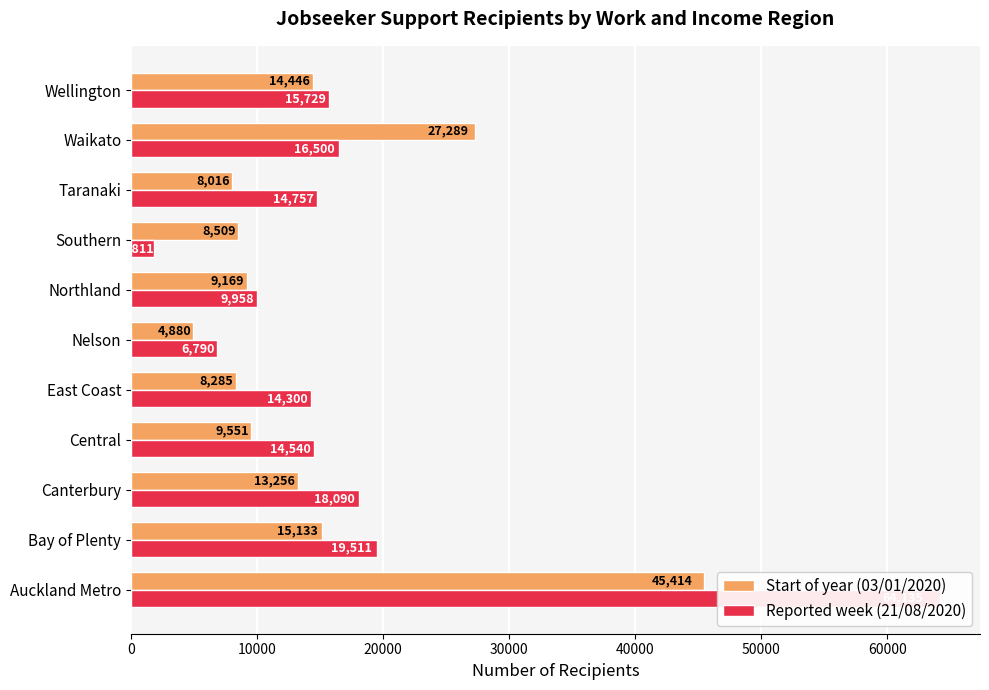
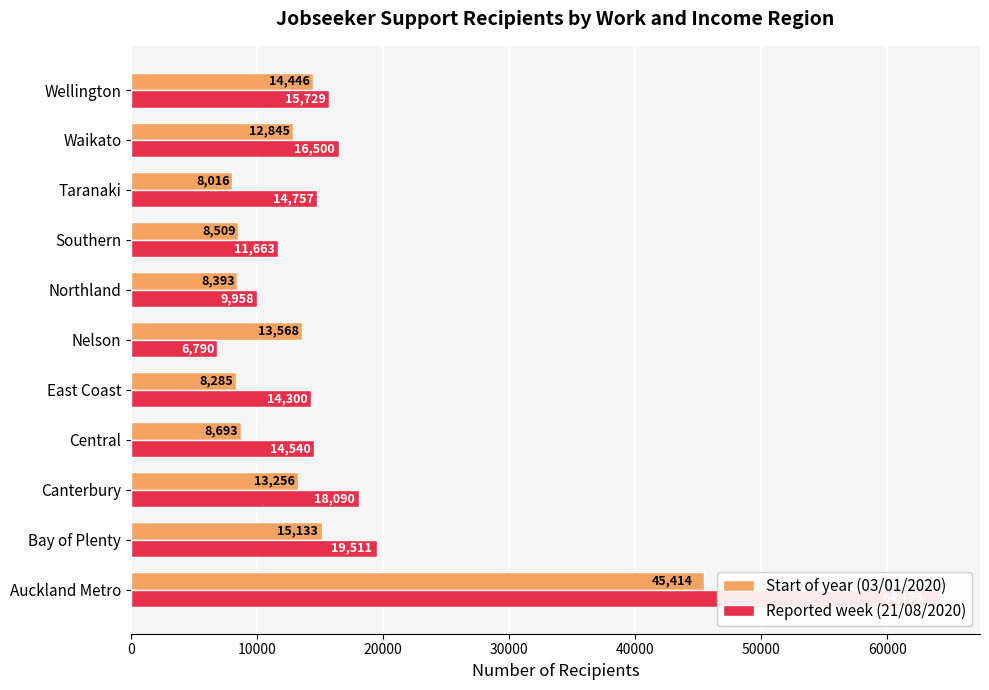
  {
    "Start of year (03/01/2020)": {
      "Wellington": "14,446",
-     "Waikato": "27,289",
+     "Waikato": "12,845",
      "Taranaki": "8,016",
      "Southern": "8,509",
-     "Northland": "9,169",
-     "Nelson": "4,880",
+     "Northland": "8,393",
+     "Nelson": "13,568",
      "East Coast": "8,285",
-     "Central": "9,551",
+     "Central": "8,693",
      "Canterbury": "13,256",
      "Bay of Plenty": "15,133",
      "Auckland Metro": "45,414"
    },
    "Reported week (21/08/2020)": {
      "Wellington": "15,729",
      "Waikato": "16,500",
      "Taranaki": "14,757",
-     "Southern": "1,811",
+     "Southern": "11,663",
      "Northland": "9,958",
      "Nelson": "6,790",
      "East Coast": "14,300",
      "Central": "14,540",
      "Canterbury": "18,090",
      "Bay of Plenty": "19,511"
    }
  }
